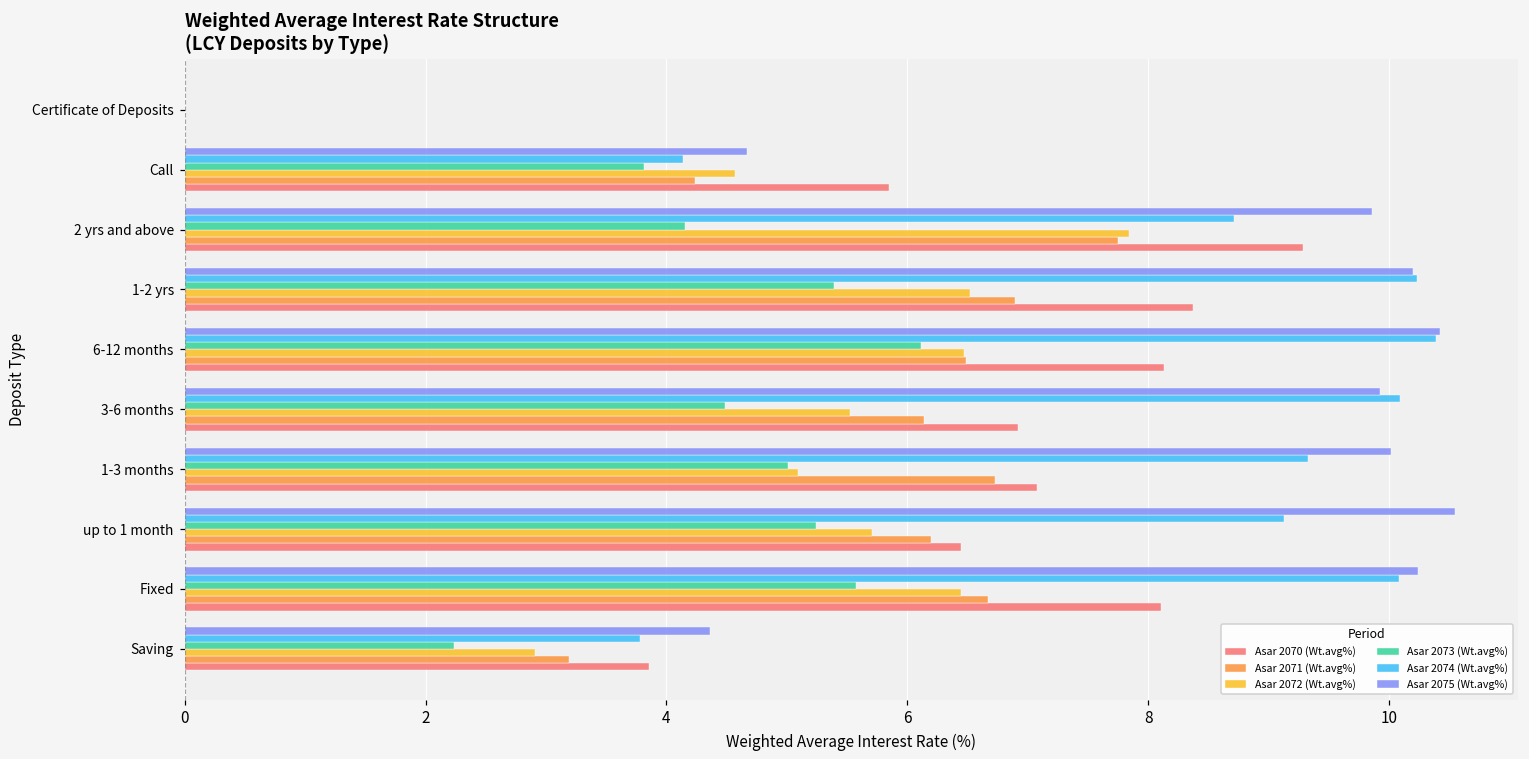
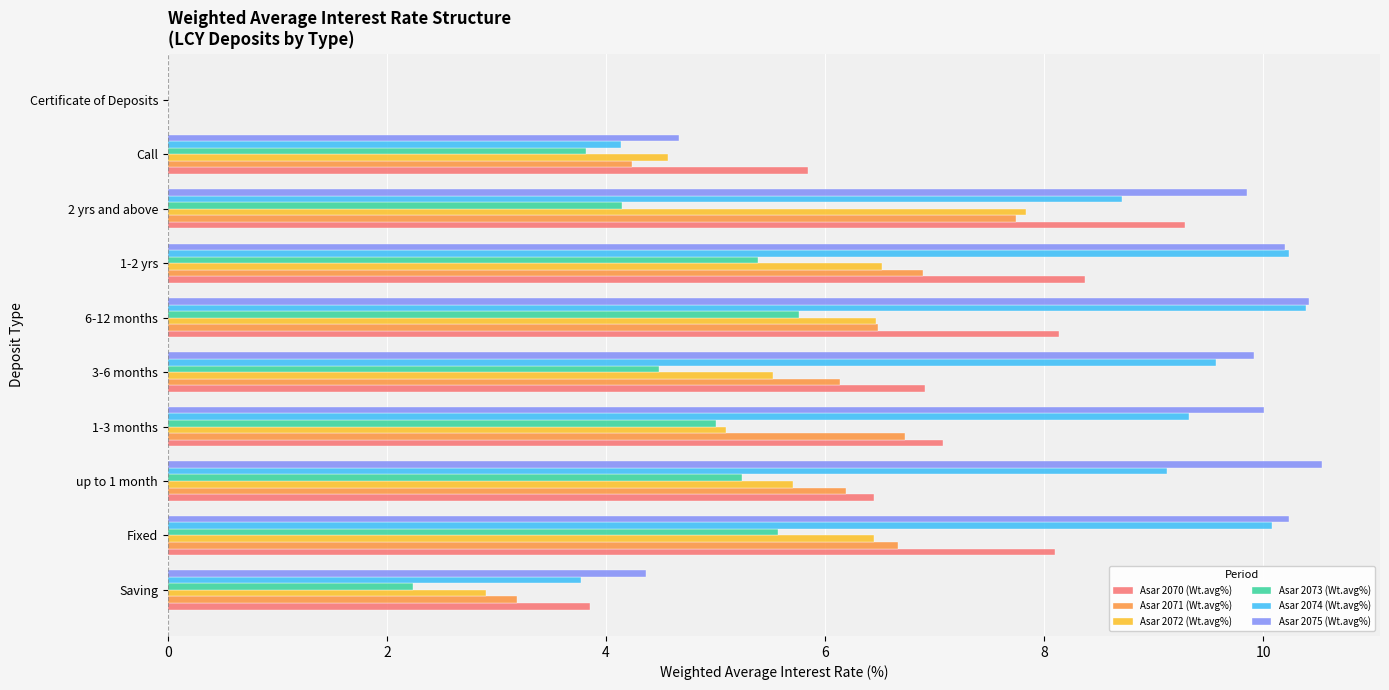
  {
    "Asar 2070 (Wt.avg%)": {
      "Certificate of Deposits": 0.00,
      "Call": 5.85,
      "2 yrs and above": 9.28,
      "1-2 yrs": 8.37,
      "6-12 months": 8.13,
      "3-6 months": 6.92,
      "1-3 months": 7.08,
      "up to 1 month": 6.45,
      "Fixed": 8.10,
      "Saving": 3.86
    },
    "Asar 2073 (Wt.avg%)": {
      "Certificate of Deposits": 0.00,
      "Call": 3.81,
      "2 yrs and above": 4.15,
      "1-2 yrs": 5.39,
-     "6-12 months": 6.11,
+     "6-12 months": 5.76,
      "3-6 months": 4.48,
      "1-3 months": 5.01,
      "up to 1 month": 5.24,
      "Fixed": 5.57,
      "Saving": 2.24
    },
    "Asar 2074 (Wt.avg%)": {
      "Certificate of Deposits": 0.00,
      "Call": 4.14,
      "2 yrs and above": 8.71,
      "1-2 yrs": 10.23,
      "6-12 months": 10.39,
-     "3-6 months": 10.09,
+     "3-6 months": 9.57,
      "1-3 months": 9.32,
      "up to 1 month": 9.13,
      "Fixed": 10.08,
      "Saving": 3.78
    },
    "Asar 2075 (Wt.avg%)": {
      "Certificate of Deposits": 0.00,
      "Call": 4.67,
      "2 yrs and above": 9.85,
      "1-2 yrs": 10.20,
      "6-12 months": 10.42,
      "3-6 months": 9.92,
      "1-3 months": 10.01,
      "up to 1 month": 10.54,
      "Fixed": 10.24,
      "Saving": 4.36
    }
  }
